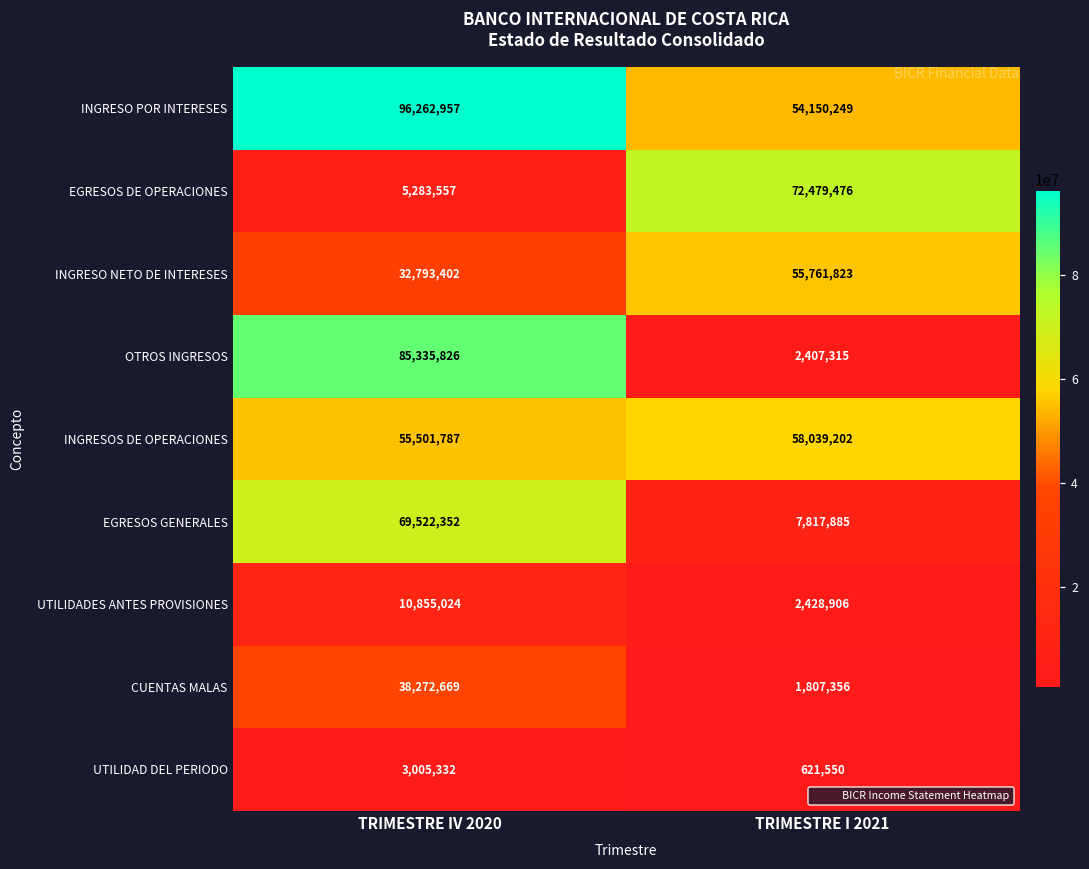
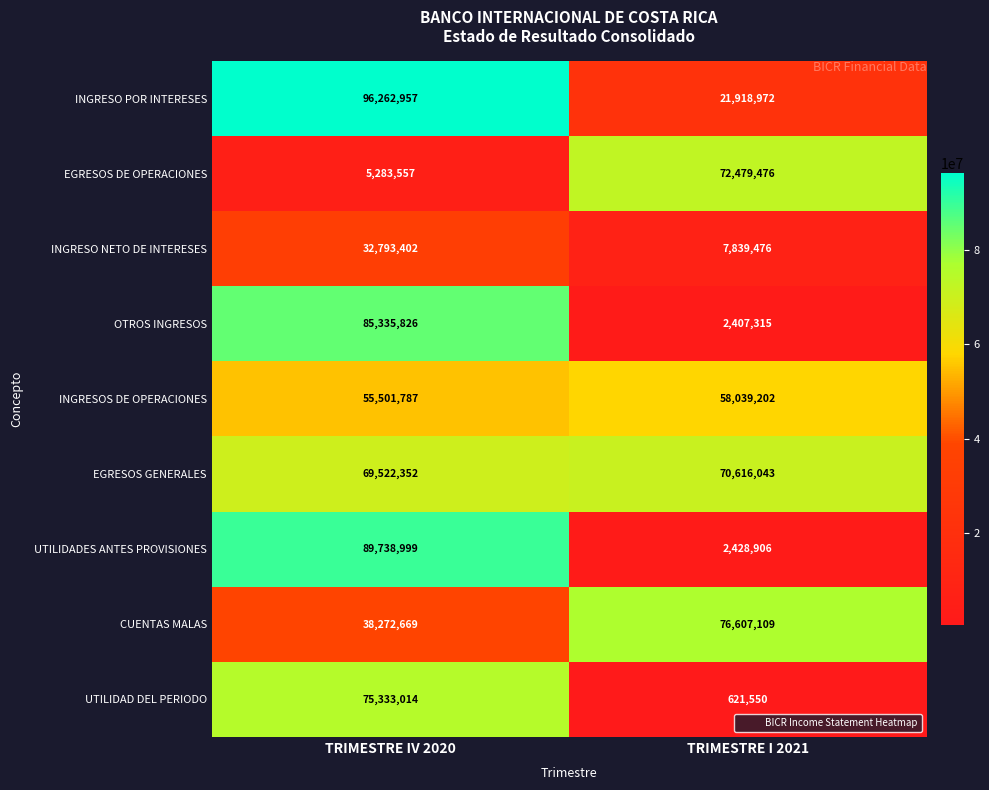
  {
    "INGRESO POR INTERESES": {
      "TRIMESTRE IV 2020": "96,262,957",
-     "TRIMESTRE I 2021": "54,150,249"
+     "TRIMESTRE I 2021": "21,918,972"
    },
    "EGRESOS DE OPERACIONES": {
      "TRIMESTRE IV 2020": "5,283,557",
      "TRIMESTRE I 2021": "72,479,476"
    },
    "INGRESO NETO DE INTERESES": {
      "TRIMESTRE IV 2020": "32,793,402",
-     "TRIMESTRE I 2021": "55,761,823"
+     "TRIMESTRE I 2021": "7,839,476"
    },
    "OTROS INGRESOS": {
      "TRIMESTRE IV 2020": "85,335,826",
      "TRIMESTRE I 2021": "2,407,315"
    },
    "INGRESOS DE OPERACIONES": {
      "TRIMESTRE IV 2020": "55,501,787",
      "TRIMESTRE I 2021": "58,039,202"
    },
    "EGRESOS GENERALES": {
      "TRIMESTRE IV 2020": "69,522,352",
-     "TRIMESTRE I 2021": "7,817,885"
+     "TRIMESTRE I 2021": "70,616,043"
    },
    "UTILIDADES ANTES PROVISIONES": {
-     "TRIMESTRE IV 2020": "10,855,024",
+     "TRIMESTRE IV 2020": "89,738,999",
      "TRIMESTRE I 2021": "2,428,906"
    },
    "CUENTAS MALAS": {
      "TRIMESTRE IV 2020": "38,272,669",
-     "TRIMESTRE I 2021": "1,807,356"
+     "TRIMESTRE I 2021": "76,607,109"
    },
    "UTILIDAD DEL PERIODO": {
-     "TRIMESTRE IV 2020": "3,005,332",
+     "TRIMESTRE IV 2020": "75,333,014",
      "TRIMESTRE I 2021": "621,550"
    }
  }
